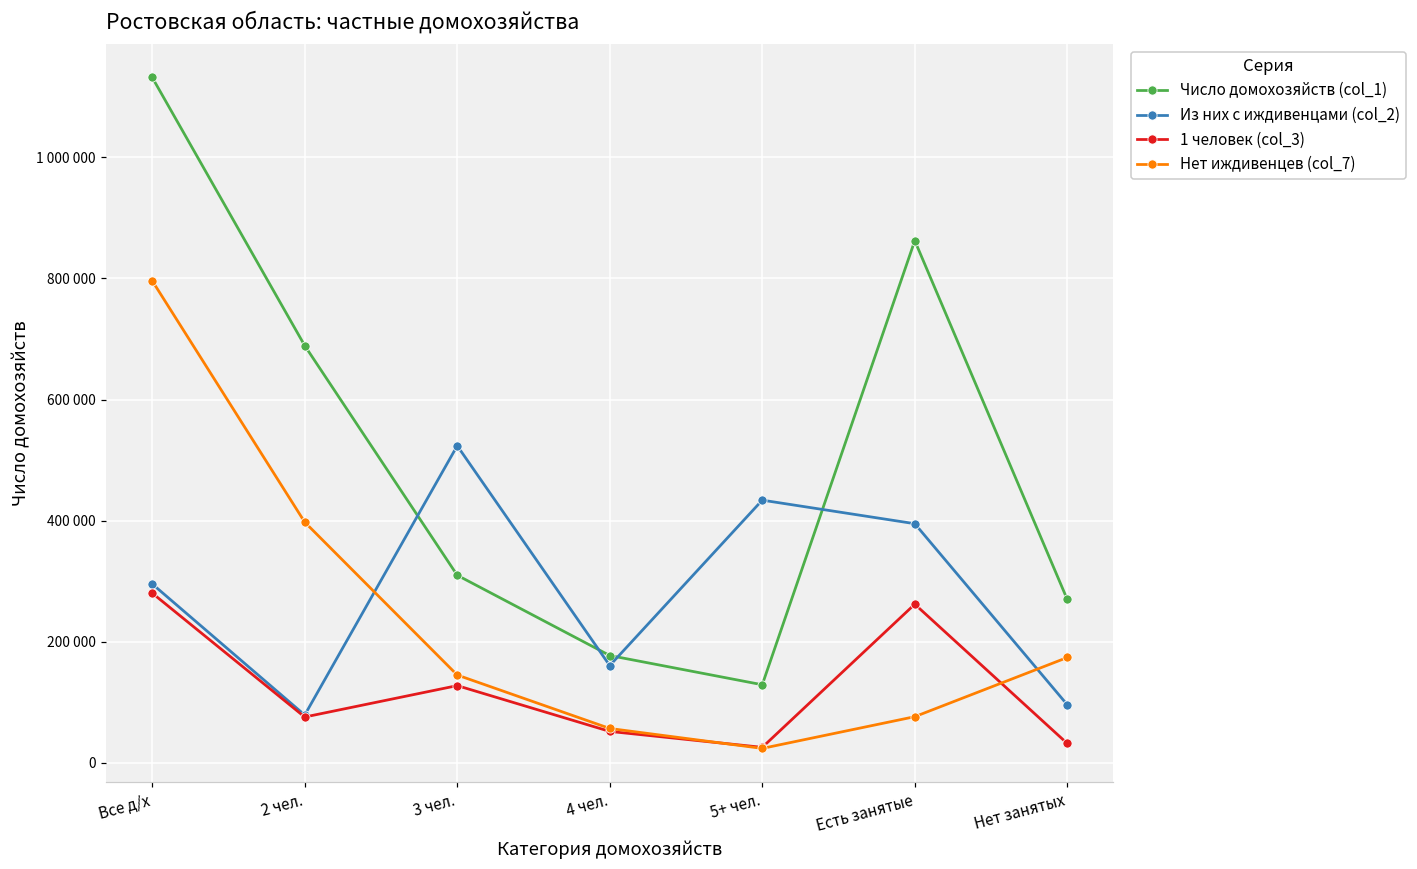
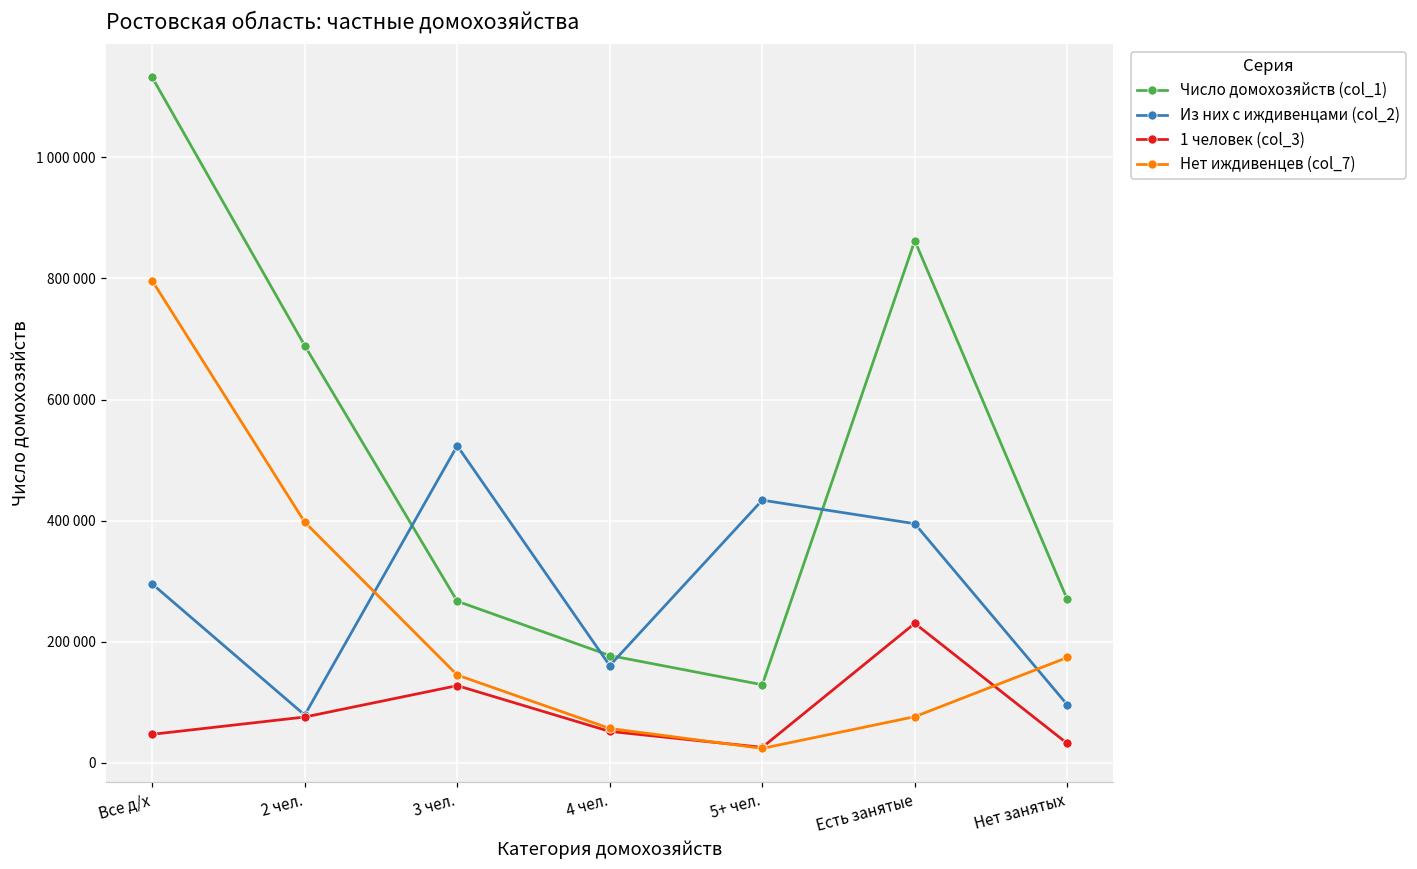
  {
    "Число домохозяйств (col_1)": {
      "Все д/х": 1130000,
      "2 чел.": 690000,
-     "3 чел.": 310000,
+     "3 чел.": 270000,
      "4 чел.": 180000,
      "5+ чел.": 130000,
      "Есть занятые": 860000,
      "Нет занятых": 270000
    },
    "Из них с иждивенцами (col_2)": {
      "Все д/х": 300000,
      "3 чел.": 520000,
      "4 чел.": 160000,
      "5+ чел.": 430000,
      "Есть занятые": 390000,
      "Нет занятых": 100000
    },
    "1 человек (col_3)": {
-     "Все д/х": 280000,
+     "Все д/х": 50000,
      "3 чел.": 130000,
      "4 чел.": 50000,
-     "Есть занятые": 260000,
+     "Есть занятые": 230000,
      "Нет занятых": 30000
    },
    "Нет иждивенцев (col_7)": {
      "Все д/х": 800000,
      "2 чел.": 400000,
      "3 чел.": 140000,
      "4 чел.": 60000,
      "Есть занятые": 80000,
      "Нет занятых": 170000
    }
  }
